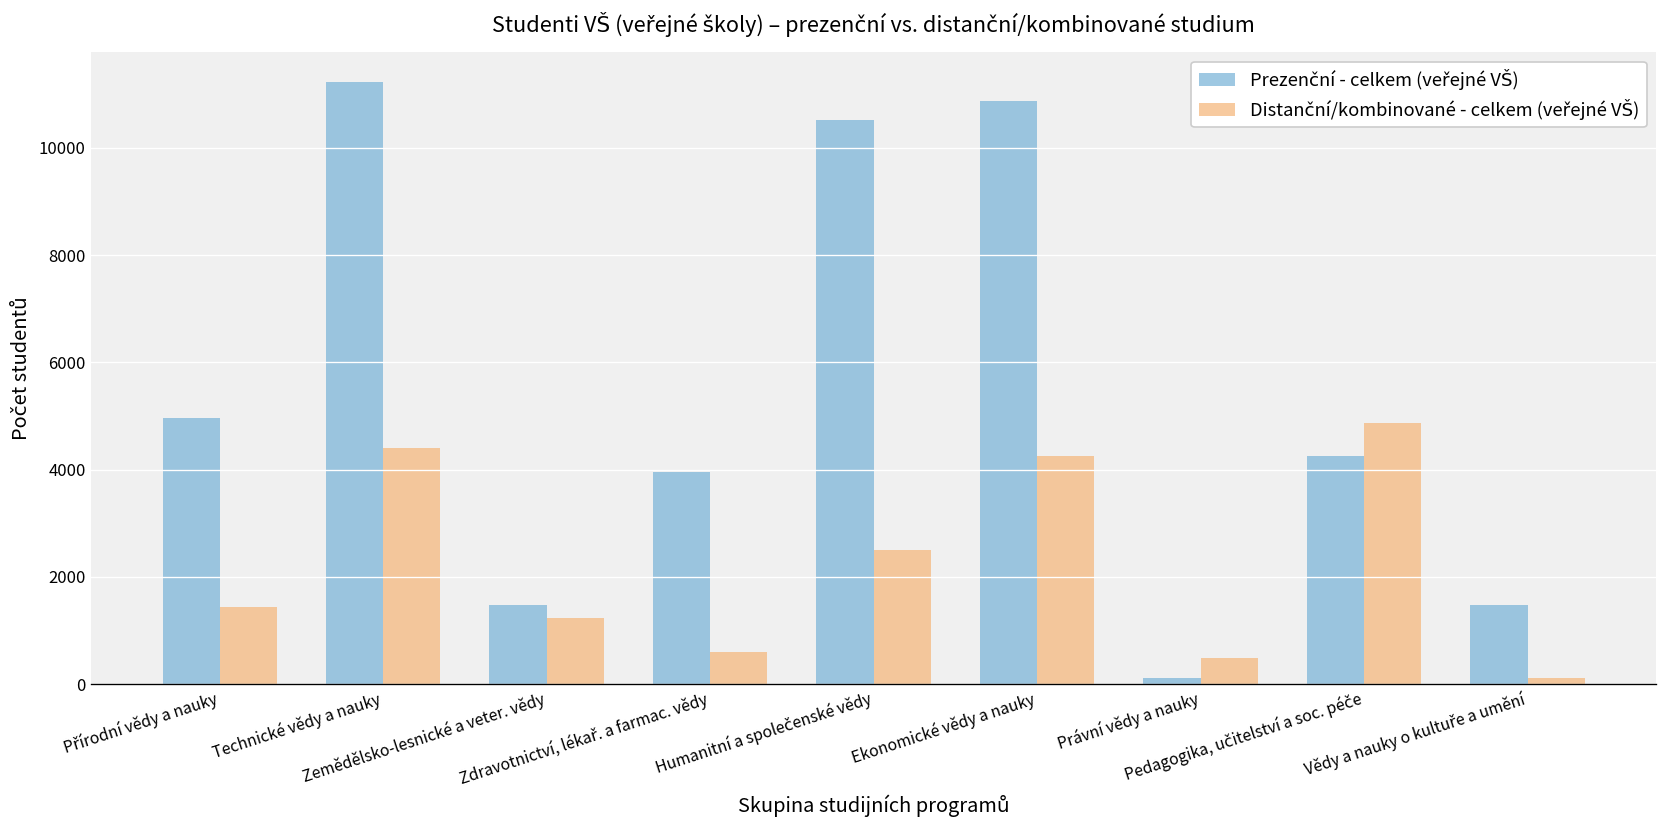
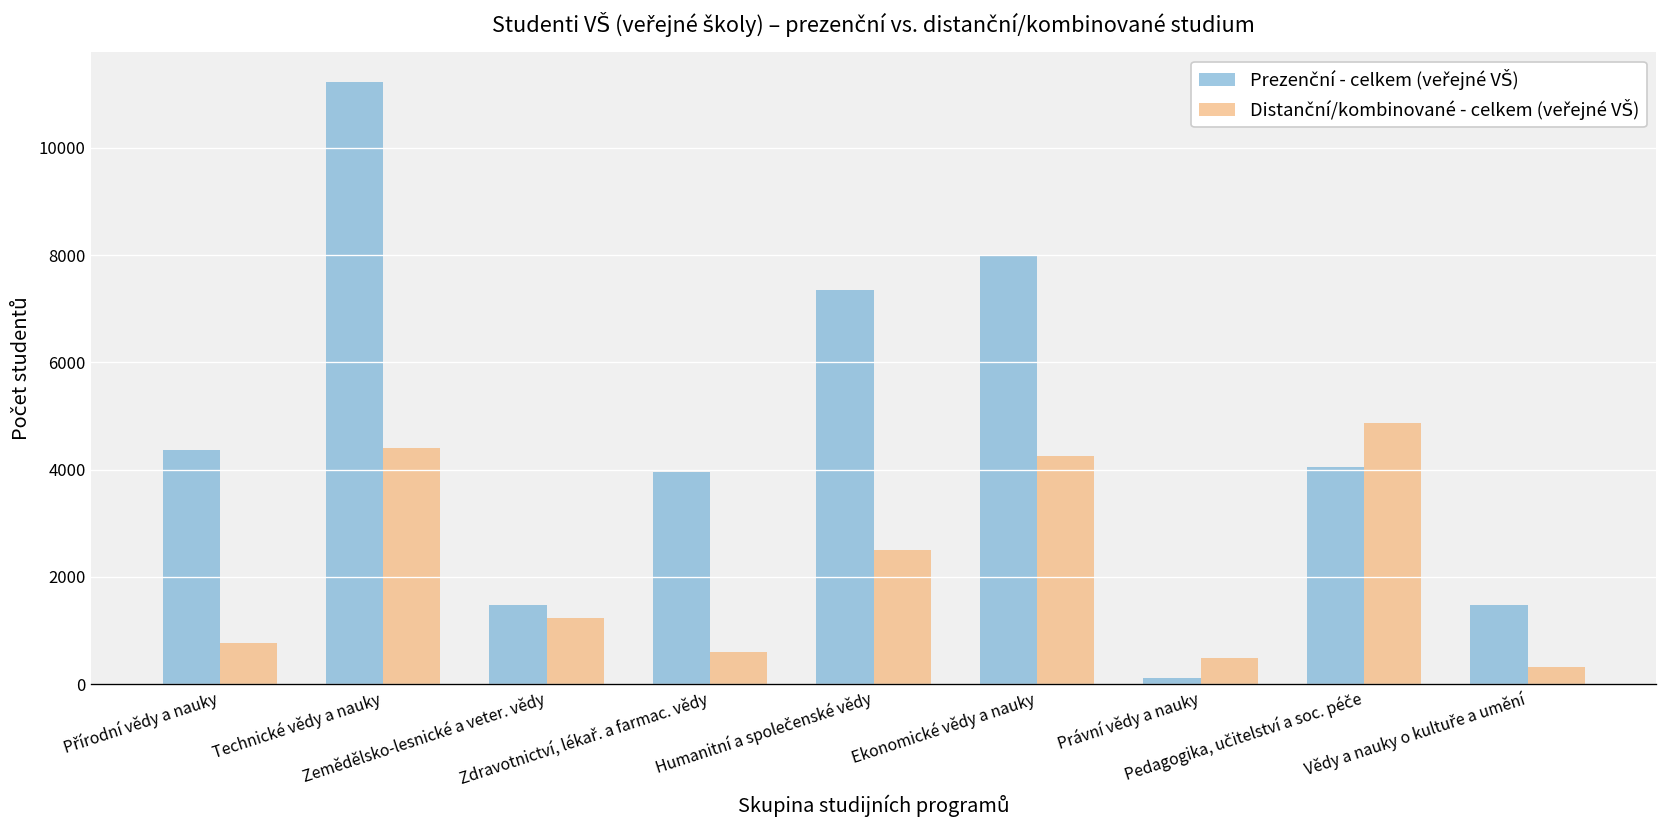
  {
    "Prezenční - celkem (veřejné VŠ)": {
-     "Přírodní vědy a nauky": 5000,
+     "Přírodní vědy a nauky": 4400,
      "Technické vědy a nauky": 11200,
      "Zemědělsko-lesnické a veter. vědy": 1500,
      "Zdravotnictví, lékař. a farmac. vědy": 4000,
-     "Humanitní a společenské vědy": 10500,
-     "Ekonomické vědy a nauky": 10900,
+     "Humanitní a společenské vědy": 7400,
+     "Ekonomické vědy a nauky": 8000,
      "Právní vědy a nauky": 100,
-     "Pedagogika, učitelství a soc. péče": 4300,
+     "Pedagogika, učitelství a soc. péče": 4000,
      "Vědy a nauky o kultuře a umění": 1500
    },
    "Distanční/kombinované - celkem (veřejné VŠ)": {
-     "Přírodní vědy a nauky": 1400,
+     "Přírodní vědy a nauky": 800,
      "Technické vědy a nauky": 4400,
      "Zemědělsko-lesnické a veter. vědy": 1200,
      "Zdravotnictví, lékař. a farmac. vědy": 600,
      "Humanitní a společenské vědy": 2500,
      "Ekonomické vědy a nauky": 4200,
      "Právní vědy a nauky": 500,
      "Pedagogika, učitelství a soc. péče": 4900,
-     "Vědy a nauky o kultuře a umění": 100
+     "Vědy a nauky o kultuře a umění": 300
    }
  }
